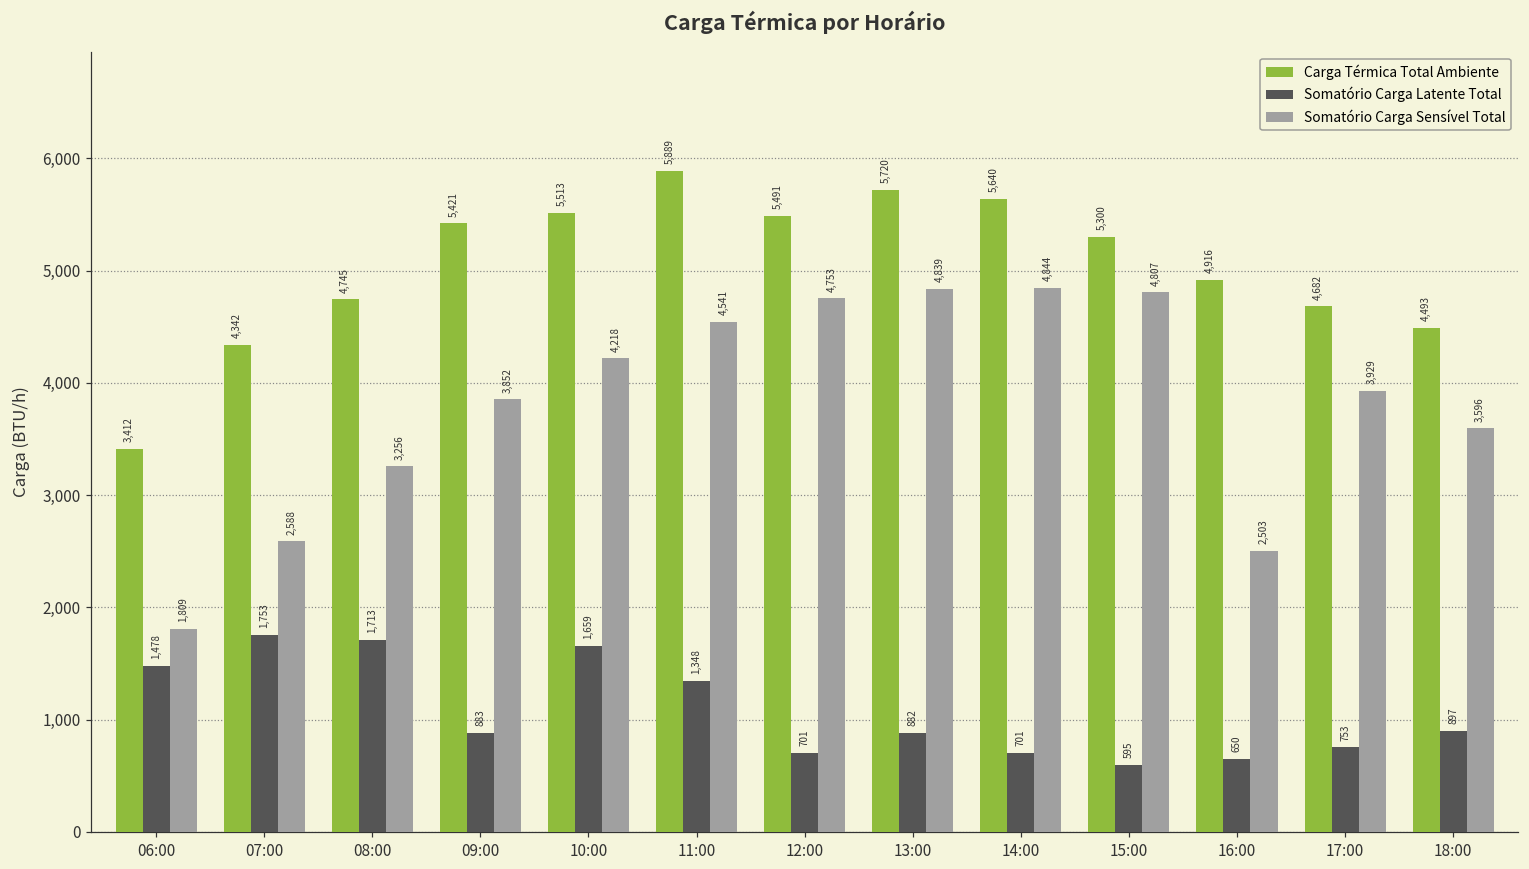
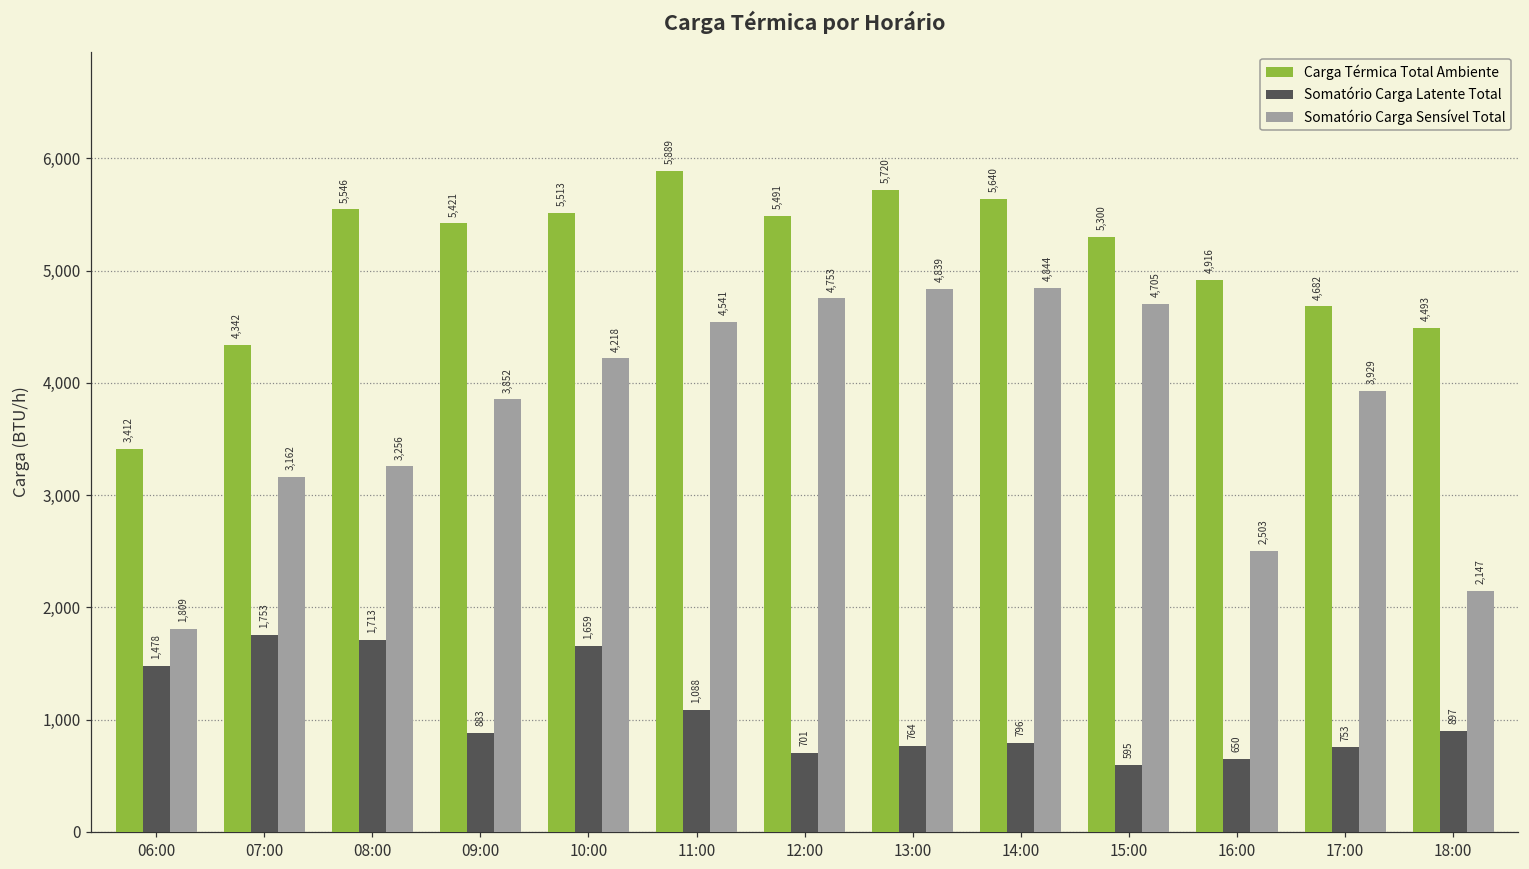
  {
    "Carga Térmica Total Ambiente": {
      "06:00": "3,412",
      "07:00": "4,342",
-     "08:00": "4,745",
+     "08:00": "5,546",
      "09:00": "5,421",
      "10:00": "5,513",
      "11:00": "5,889",
      "12:00": "5,491",
      "13:00": "5,720",
      "14:00": "5,640",
      "15:00": "5,300",
      "16:00": "4,916",
      "17:00": "4,682",
      "18:00": "4,493"
    },
    "Somatório Carga Latente Total": {
      "06:00": "1,478",
      "07:00": "1,753",
      "08:00": "1,713",
      "09:00": "883",
      "10:00": "1,659",
-     "11:00": "1,348",
+     "11:00": "1,088",
      "12:00": "701",
-     "13:00": "882",
-     "14:00": "701",
+     "13:00": "764",
+     "14:00": "796",
      "15:00": "595",
      "16:00": "650",
      "17:00": "753",
      "18:00": "897"
    },
    "Somatório Carga Sensível Total": {
      "06:00": "1,809",
-     "07:00": "2,588",
+     "07:00": "3,162",
      "08:00": "3,256",
      "09:00": "3,852",
      "10:00": "4,218",
      "11:00": "4,541",
      "12:00": "4,753",
      "13:00": "4,839",
      "14:00": "4,844",
-     "15:00": "4,807",
+     "15:00": "4,705",
      "16:00": "2,503",
      "17:00": "3,929",
-     "18:00": "3,596"
+     "18:00": "2,147"
    }
  }
